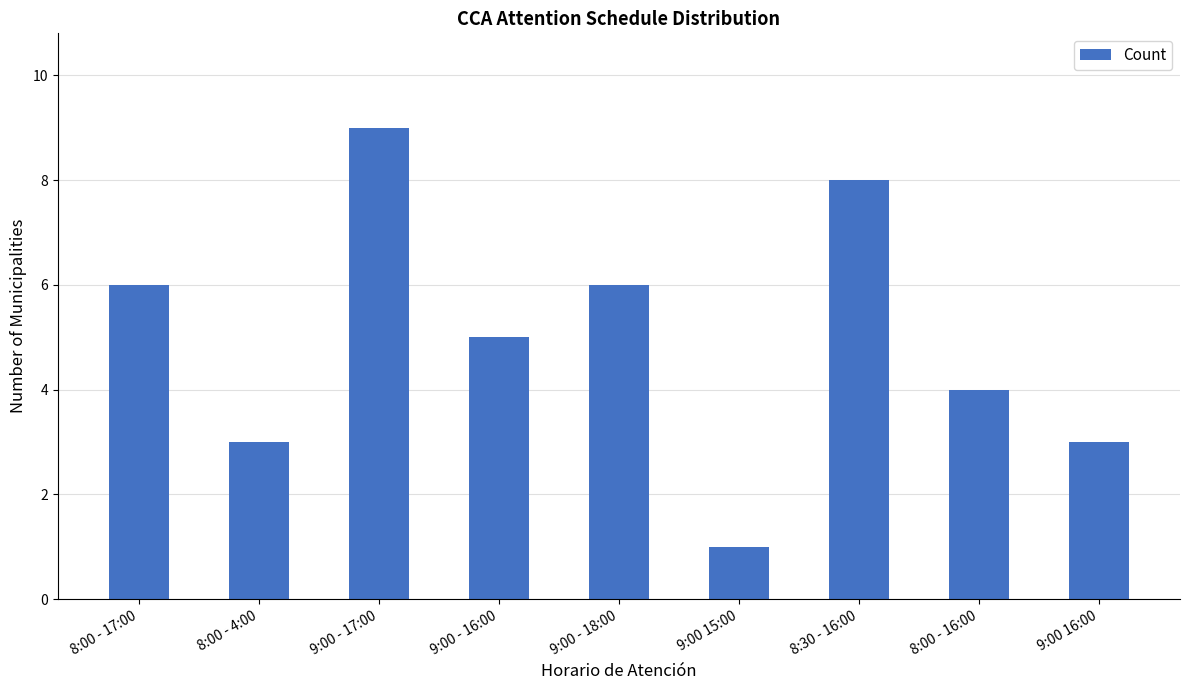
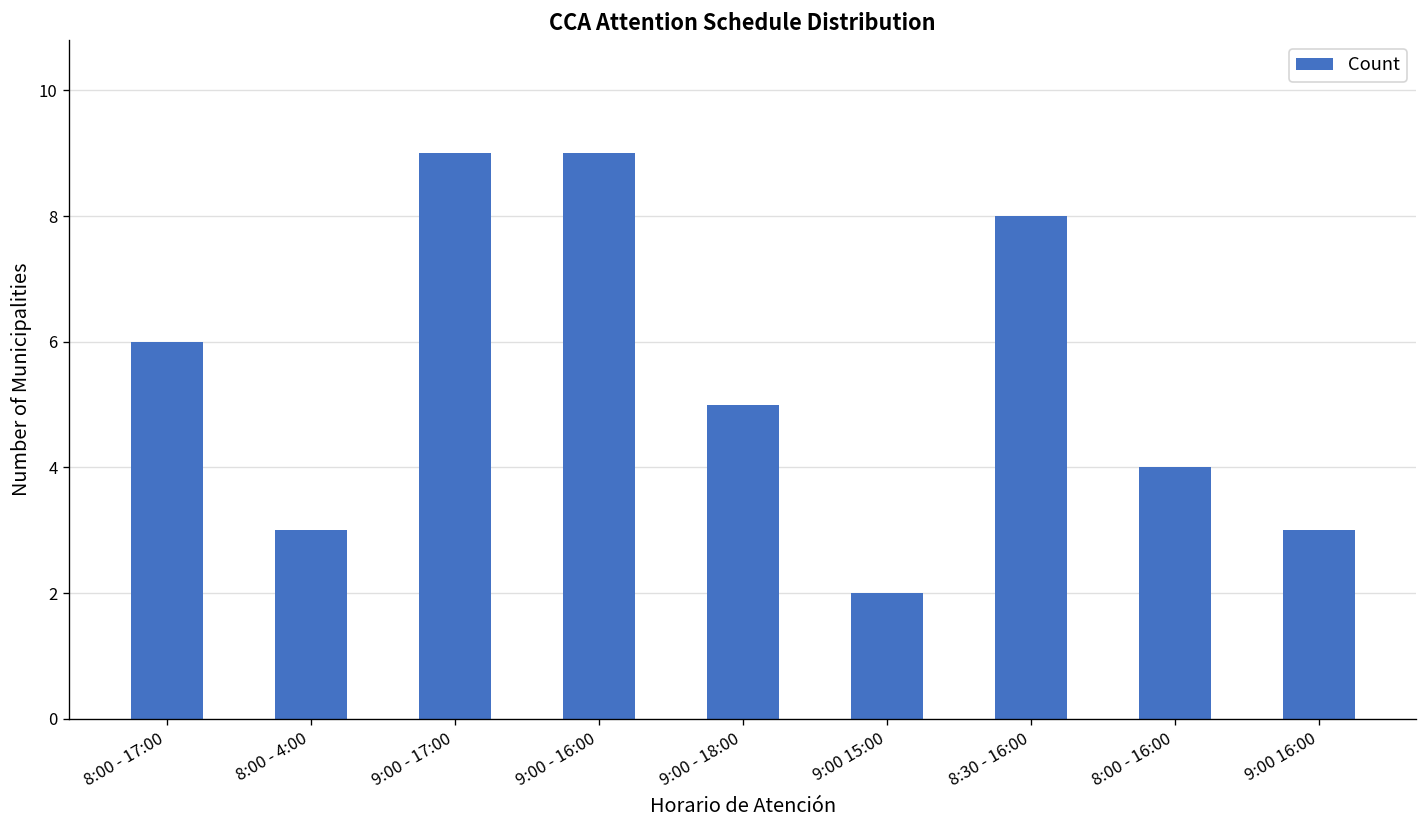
  {
    "8:00 - 17:00": 6,
    "8:00 - 4:00": 3,
    "9:00 - 17:00": 9,
-   "9:00 - 16:00": 5,
-   "9:00 - 18:00": 6,
-   "9:00 15:00": 1,
+   "9:00 - 16:00": 9,
+   "9:00 - 18:00": 5,
+   "9:00 15:00": 2,
    "8:30 - 16:00": 8,
    "8:00 - 16:00": 4,
    "9:00 16:00": 3
  }
